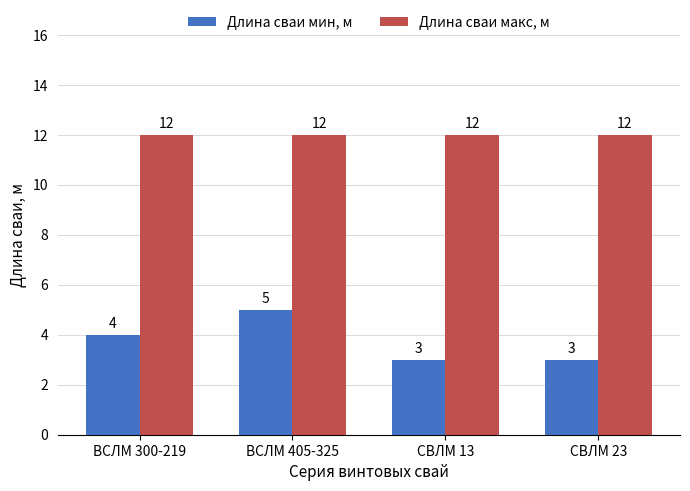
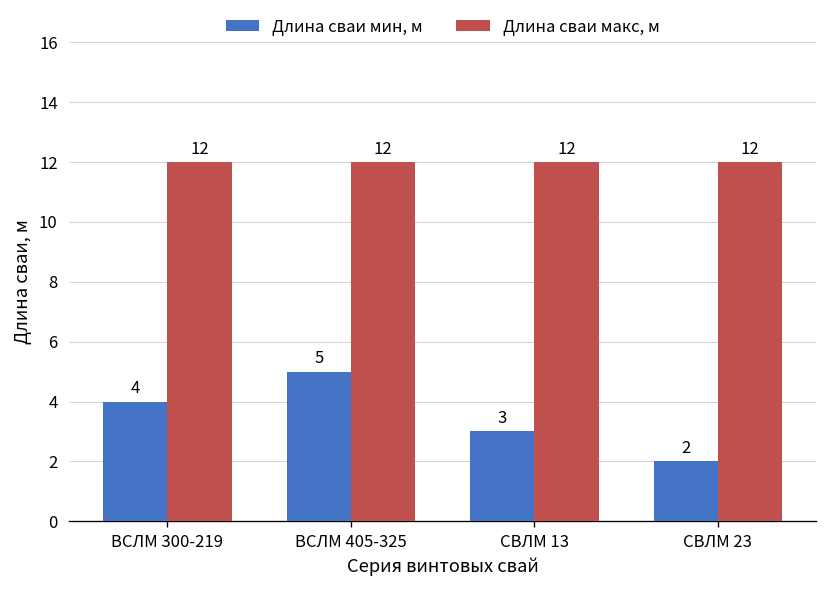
  {
    "Длина сваи мин, м": {
      "ВСЛМ 300-219": 4,
      "ВСЛМ 405-325": 5,
      "СВЛМ 13": 3,
-     "СВЛМ 23": 3
+     "СВЛМ 23": 2
    },
    "Длина сваи макс, м": {
      "ВСЛМ 300-219": 12,
      "ВСЛМ 405-325": 12,
      "СВЛМ 13": 12,
      "СВЛМ 23": 12
    }
  }
